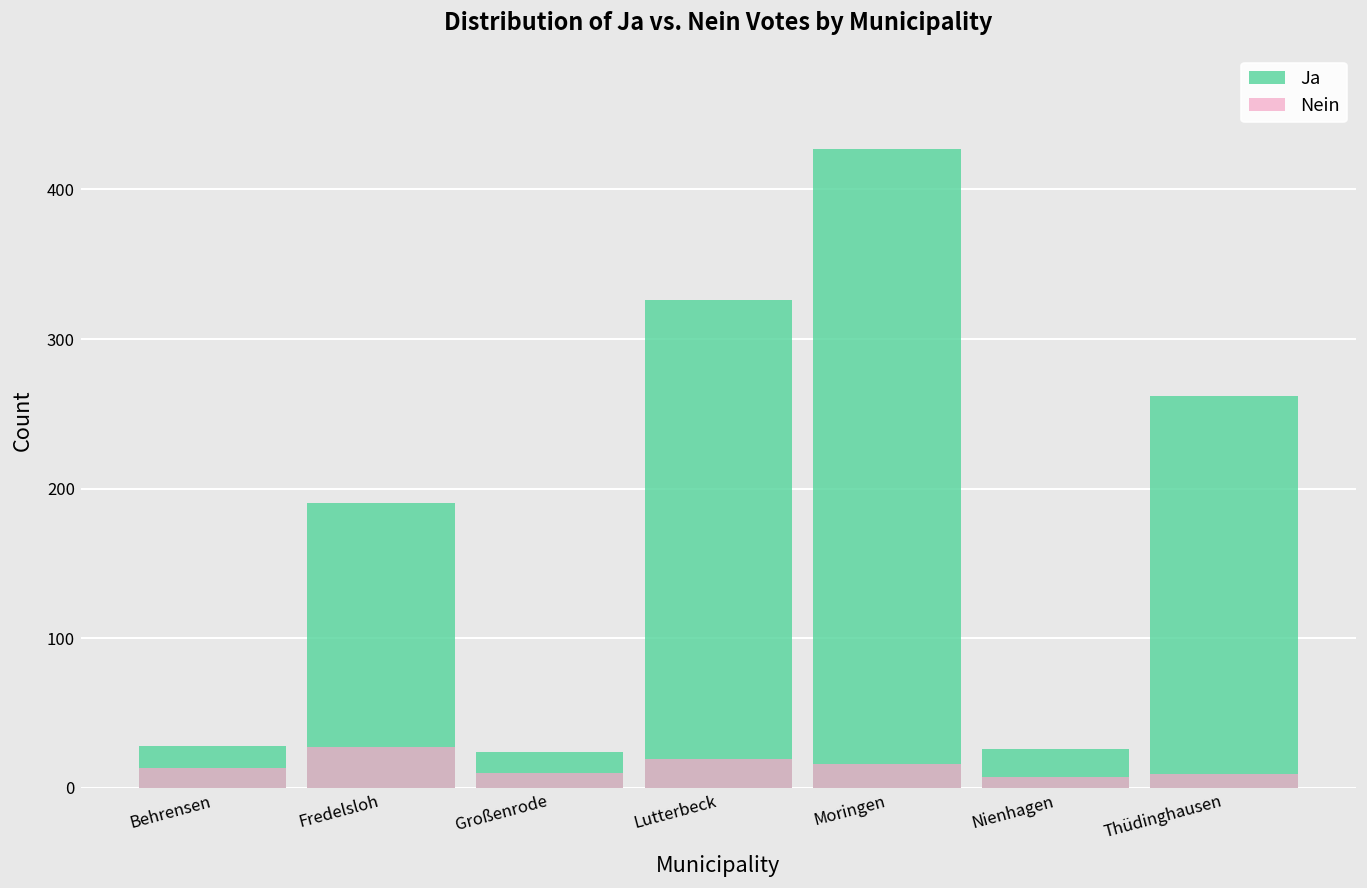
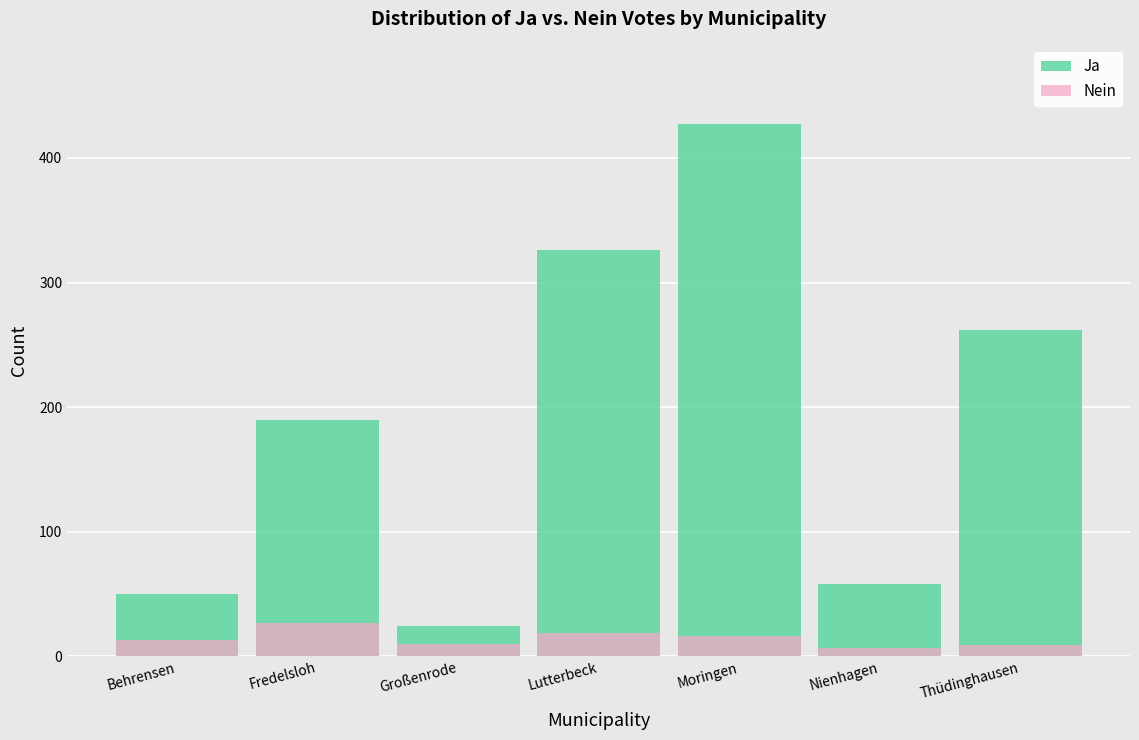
  {
    "Ja": {
-     "Behrensen": 28,
+     "Behrensen": 50,
      "Fredelsloh": 190,
      "Großenrode": 24,
      "Lutterbeck": 326,
      "Moringen": 427,
-     "Nienhagen": 26,
+     "Nienhagen": 58,
      "Thüdinghausen": 262
    }
  }
